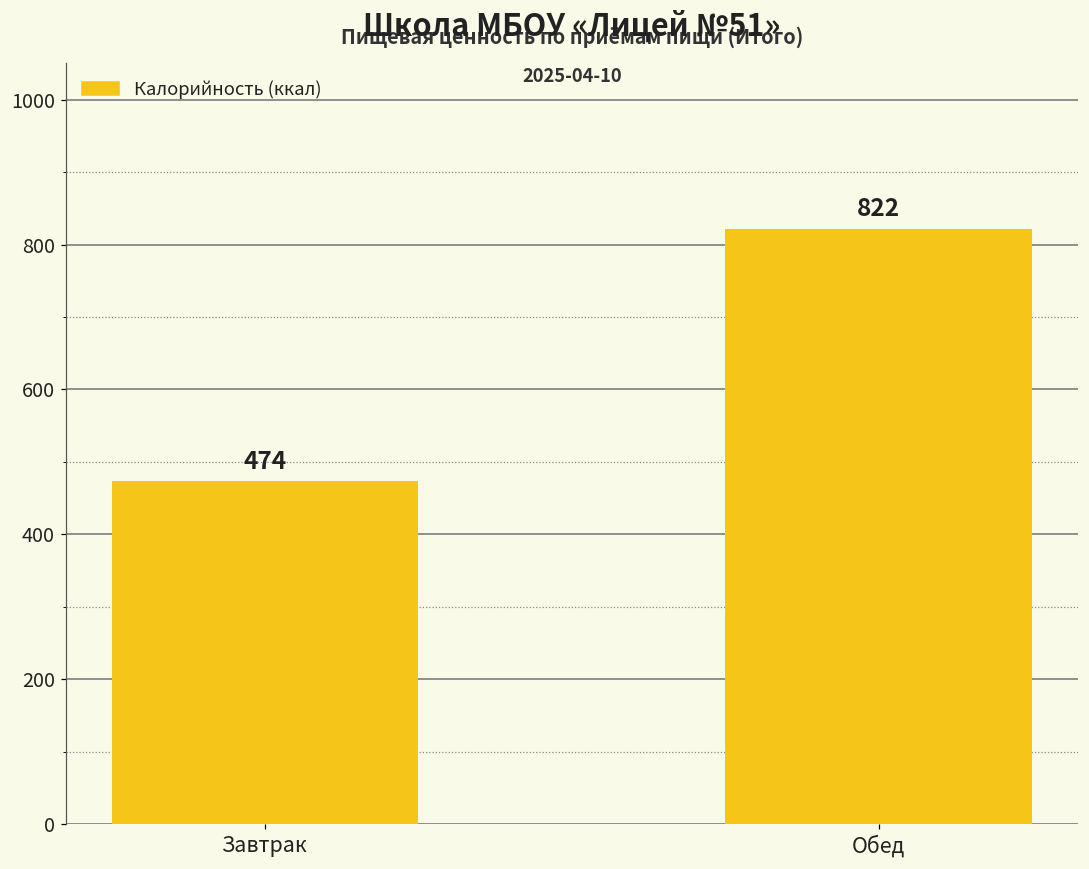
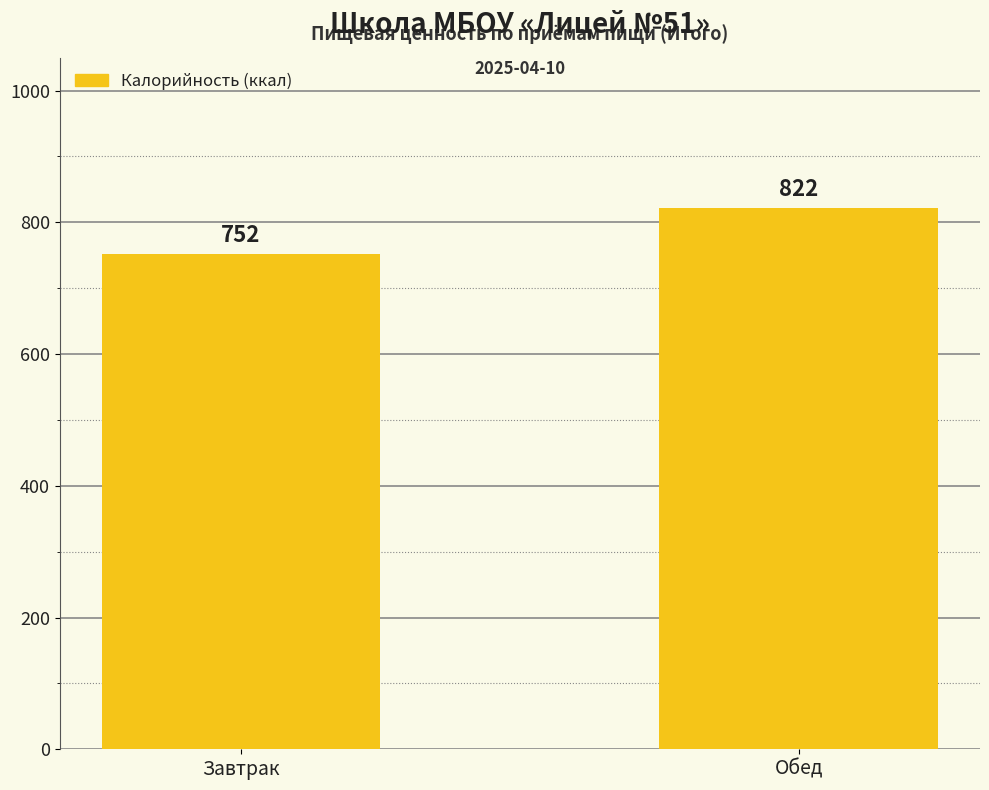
  {
-   "Завтрак": 474,
+   "Завтрак": 752,
    "Обед": 822
  }
